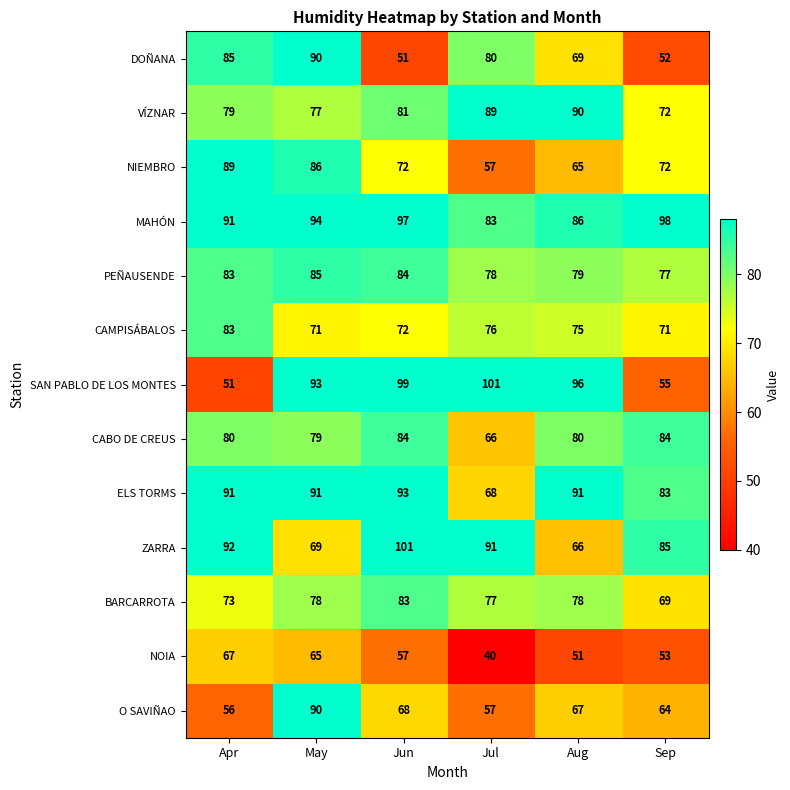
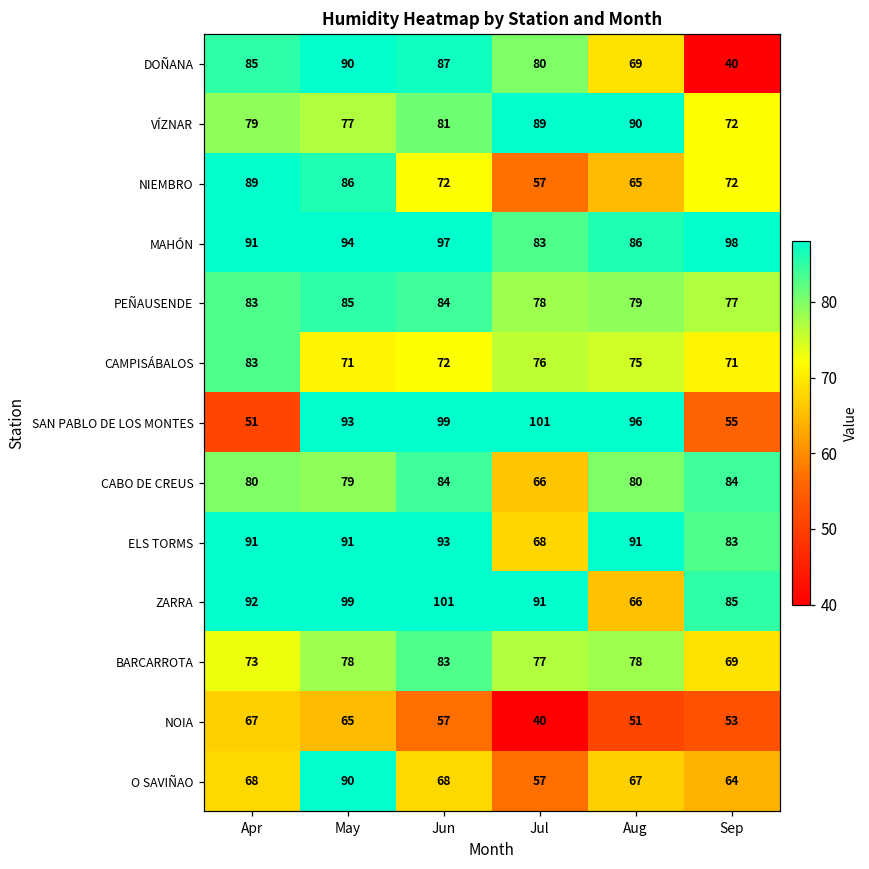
  {
    "DOÑANA": {
      "Apr": 85,
      "May": 90,
-     "Jun": 51,
+     "Jun": 87,
      "Jul": 80,
      "Aug": 69,
-     "Sep": 52
+     "Sep": 40
    },
    "VÍZNAR": {
      "Apr": 79,
      "May": 77,
      "Jun": 81,
      "Jul": 89,
      "Aug": 90,
      "Sep": 72
    },
    "NIEMBRO": {
      "Apr": 89,
      "May": 86,
      "Jun": 72,
      "Jul": 57,
      "Aug": 65,
      "Sep": 72
    },
    "MAHÓN": {
      "Apr": 91,
      "May": 94,
      "Jun": 97,
      "Jul": 83,
      "Aug": 86,
      "Sep": 98
    },
    "PEÑAUSENDE": {
      "Apr": 83,
      "May": 85,
      "Jun": 84,
      "Jul": 78,
      "Aug": 79,
      "Sep": 77
    },
    "CAMPISÁBALOS": {
      "Apr": 83,
      "May": 71,
      "Jun": 72,
      "Jul": 76,
      "Aug": 75,
      "Sep": 71
    },
    "SAN PABLO DE LOS MONTES": {
      "Apr": 51,
      "May": 93,
      "Jun": 99,
      "Jul": 101,
      "Aug": 96,
      "Sep": 55
    },
    "CABO DE CREUS": {
      "Apr": 80,
      "May": 79,
      "Jun": 84,
      "Jul": 66,
      "Aug": 80,
      "Sep": 84
    },
    "ELS TORMS": {
      "Apr": 91,
      "May": 91,
      "Jun": 93,
      "Jul": 68,
      "Aug": 91,
      "Sep": 83
    },
    "ZARRA": {
      "Apr": 92,
-     "May": 69,
+     "May": 99,
      "Jun": 101,
      "Jul": 91,
      "Aug": 66,
      "Sep": 85
    },
    "BARCARROTA": {
      "Apr": 73,
      "May": 78,
      "Jun": 83,
      "Jul": 77,
      "Aug": 78,
      "Sep": 69
    },
    "NOIA": {
      "Apr": 67,
      "May": 65,
      "Jun": 57,
      "Jul": 40,
      "Aug": 51,
      "Sep": 53
    },
    "O SAVIÑAO": {
-     "Apr": 56,
+     "Apr": 68,
      "May": 90,
      "Jun": 68,
      "Jul": 57,
      "Aug": 67,
      "Sep": 64
    }
  }
